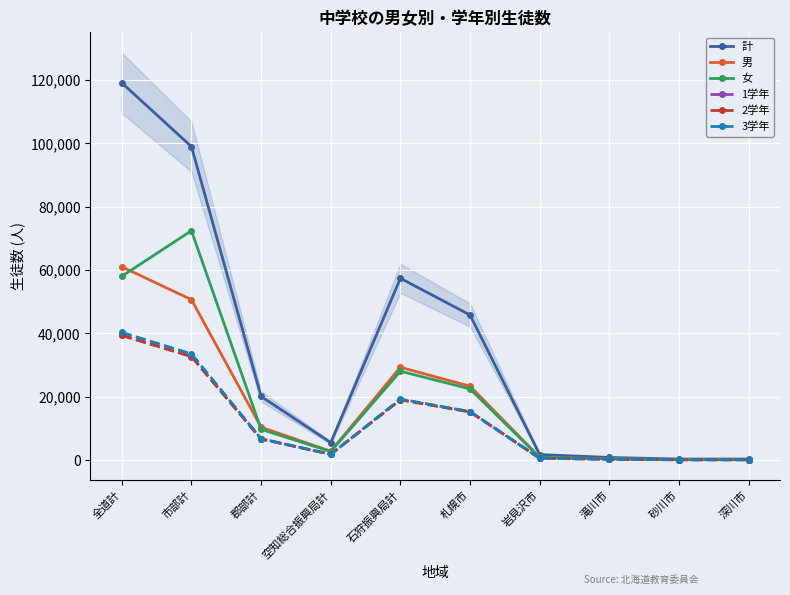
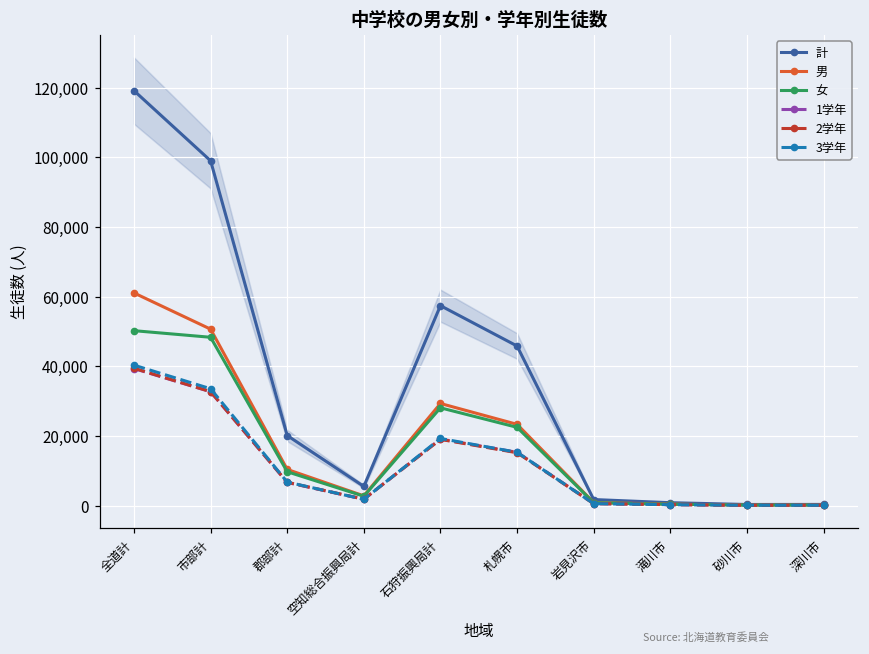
  {
    "女": {
-     "全道計": "58,000",
-     "市部計": "72,000",
+     "全道計": "50,000",
+     "市部計": "48,000",
      "石狩振興局計": "28,000",
      "札幌市": "22,000"
    }
  }
